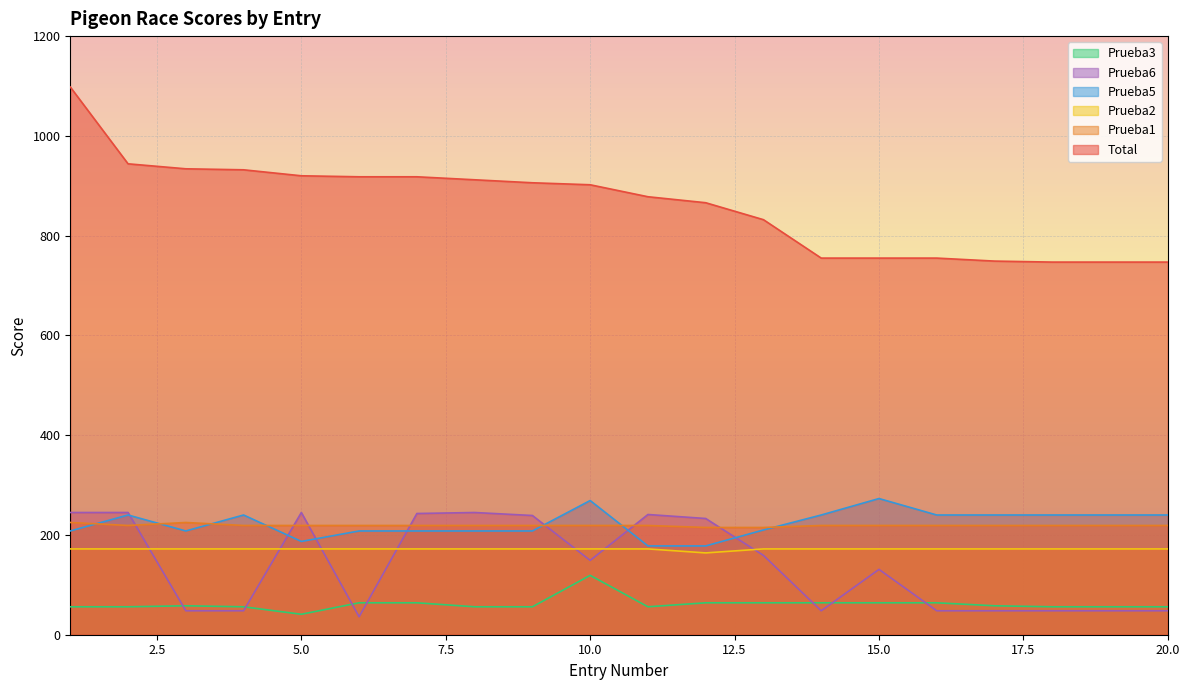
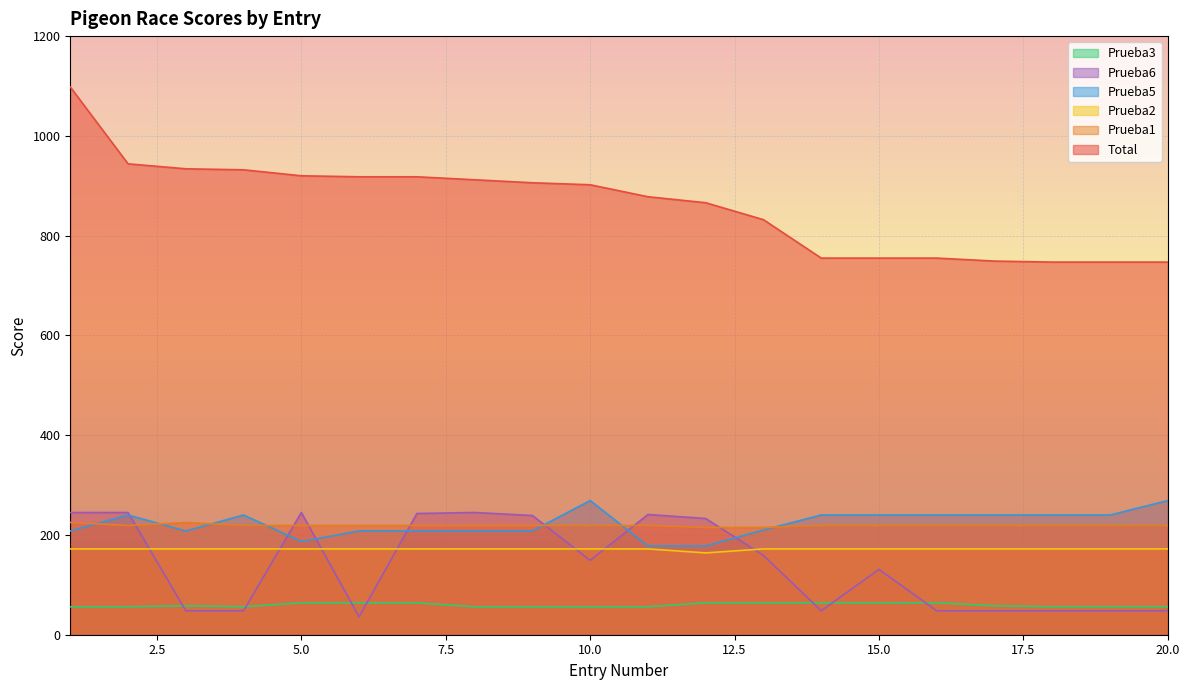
  {
    "Prueba3": {
-     "5.0": 40,
-     "10.0": 120,
+     "5.0": 60,
+     "10.0": 60,
      "15.0": 60,
      "20.0": 60
    },
    "Prueba6": {
      "5.0": 250,
      "10.0": 150,
      "15.0": 130,
      "20.0": 50
    },
    "Prueba5": {
      "5.0": 190,
      "10.0": 270,
-     "15.0": 270,
-     "20.0": 240
+     "15.0": 240,
+     "20.0": 270
    }
  }
